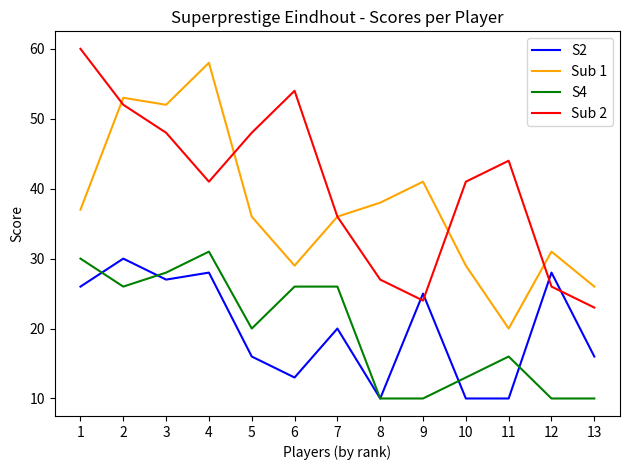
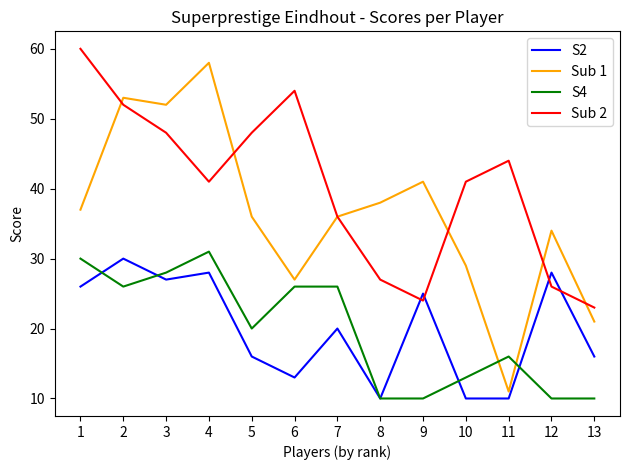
  {
    "S2": {
      "1": 26,
      "2": 30,
      "3": 27,
      "4": 28,
      "5": 16,
      "6": 13,
      "7": 20,
      "9": 25,
      "10": 10,
      "11": 10,
      "12": 28,
      "13": 16
    },
    "Sub 1": {
      "1": 37,
      "2": 53,
      "3": 52,
      "4": 58,
      "5": 36,
-     "6": 29,
+     "6": 27,
      "8": 38,
      "9": 41,
      "10": 29,
-     "11": 20,
-     "12": 31,
-     "13": 26
+     "11": 11,
+     "12": 34,
+     "13": 21
    },
    "S4": {
      "1": 30,
      "2": 26,
      "3": 28,
      "4": 31,
      "5": 20,
      "6": 26,
      "7": 26,
      "9": 10,
      "10": 13,
      "11": 16,
      "12": 10,
      "13": 10
    },
    "Sub 2": {
      "1": 60,
      "2": 52,
      "3": 48,
      "4": 41,
      "5": 48,
      "6": 54,
      "8": 27,
      "9": 24,
      "10": 41,
      "11": 44,
      "12": 26,
      "13": 23
    }
  }
